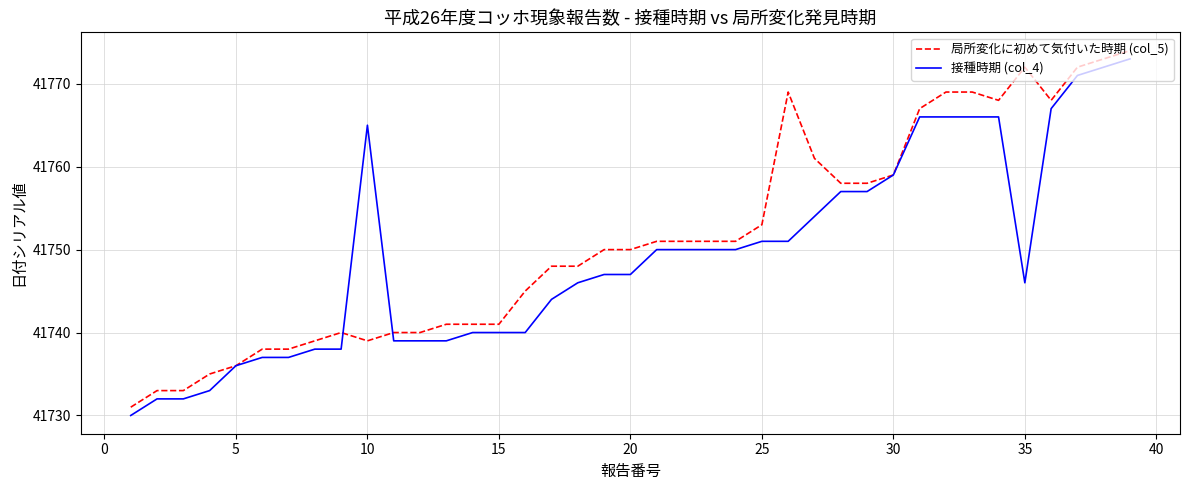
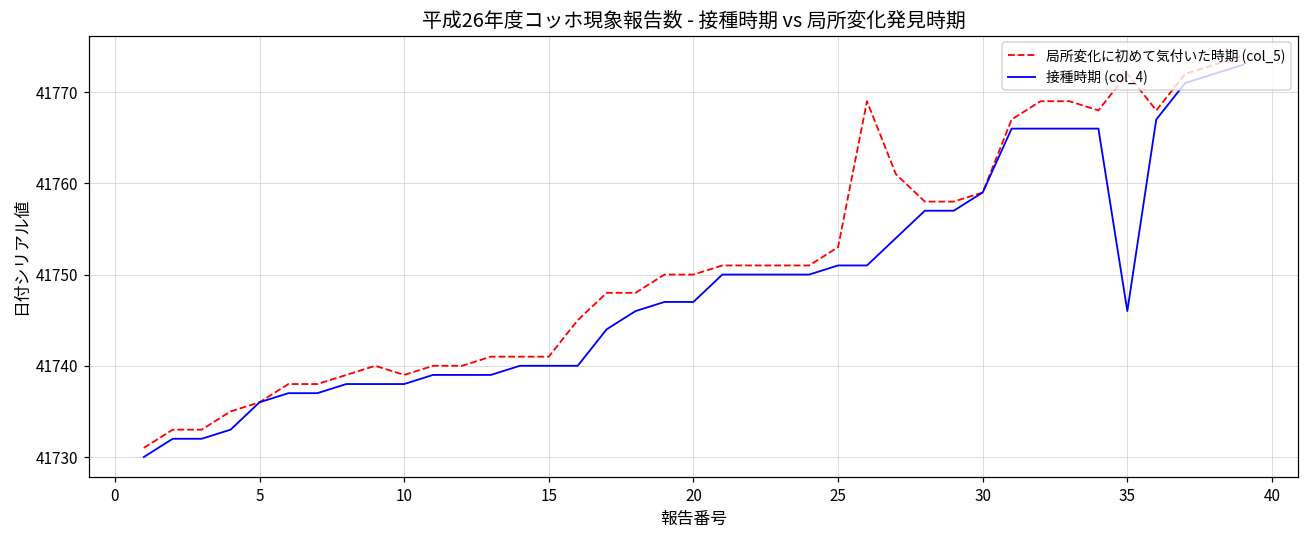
  {
    "局所変化に初めて気付いた時期 (col_5)": {
      "10": 41739,
      "15": 41741,
      "20": 41750,
      "25": 41753
    },
    "接種時期 (col_4)": {
-     "10": 41765,
+     "10": 41738,
      "15": 41740,
      "20": 41747,
      "25": 41751,
      "35": 41746
    }
  }
